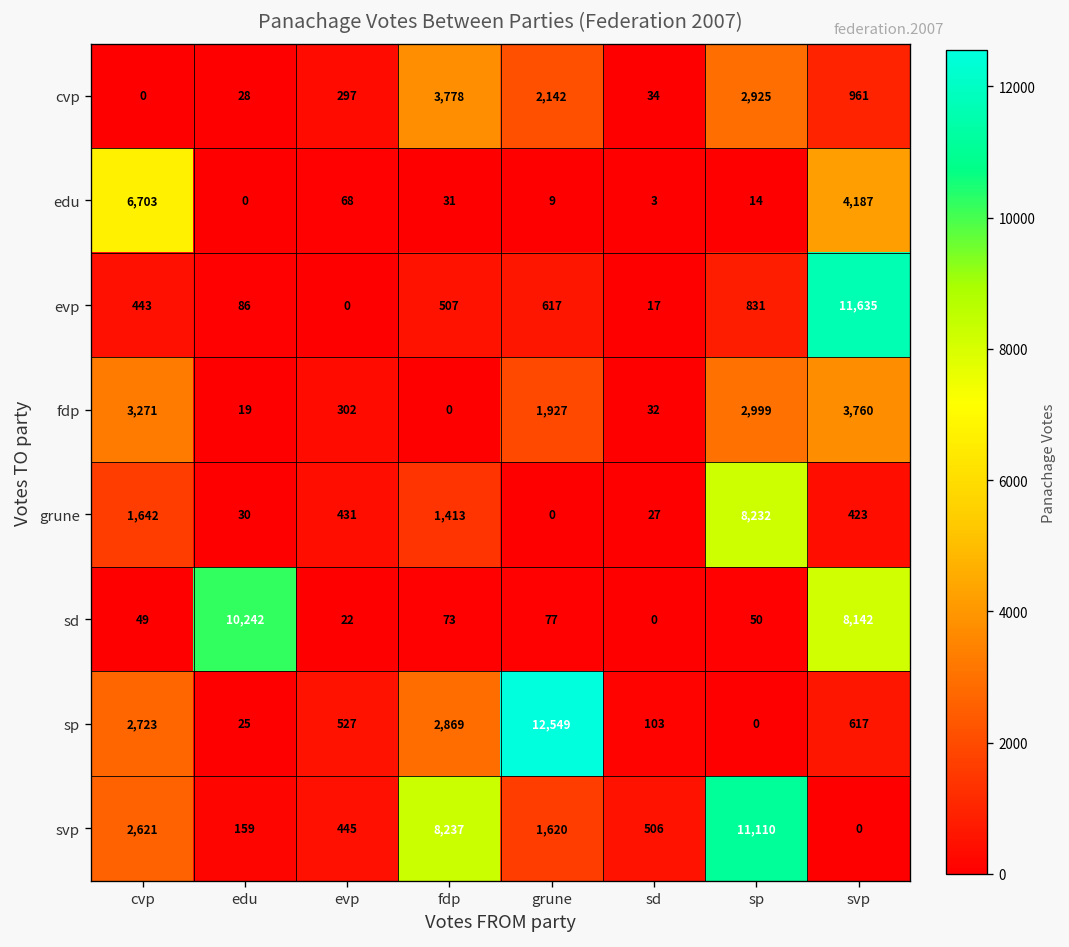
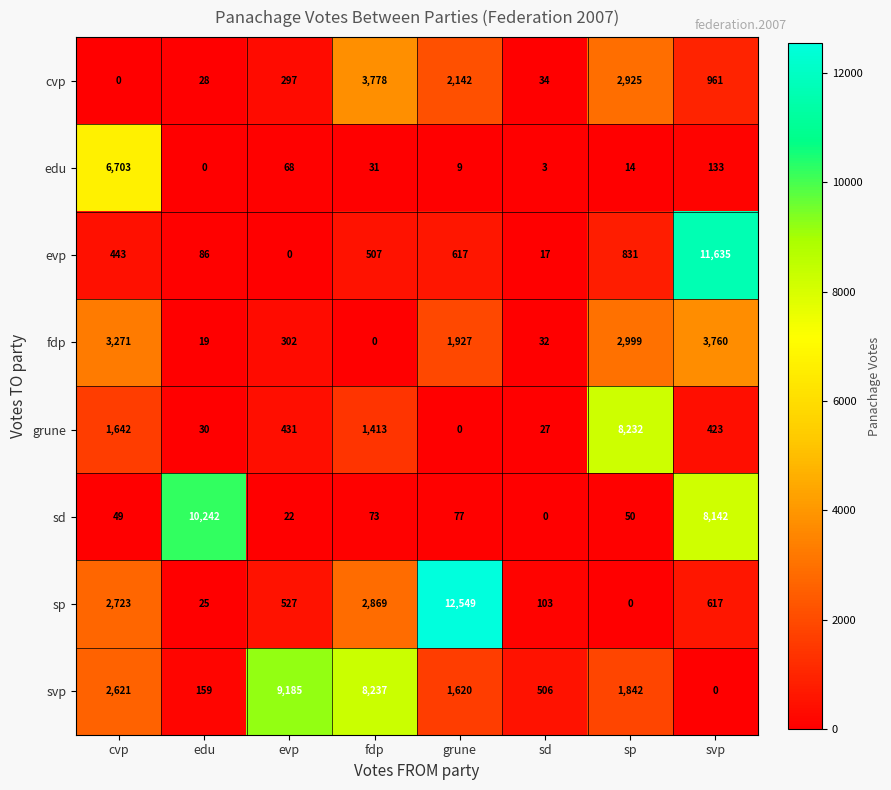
  {
    "cvp": {
      "cvp": "0",
      "edu": "28",
      "evp": "297",
      "fdp": "3,778",
      "grune": "2,142",
      "sd": "34",
      "sp": "2,925",
      "svp": "961"
    },
    "edu": {
      "cvp": "6,703",
      "edu": "0",
      "evp": "68",
      "fdp": "31",
      "grune": "9",
      "sd": "3",
      "sp": "14",
-     "svp": "4,187"
+     "svp": "133"
    },
    "evp": {
      "cvp": "443",
      "edu": "86",
      "evp": "0",
      "fdp": "507",
      "grune": "617",
      "sd": "17",
      "sp": "831",
      "svp": "11,635"
    },
    "fdp": {
      "cvp": "3,271",
      "edu": "19",
      "evp": "302",
      "fdp": "0",
      "grune": "1,927",
      "sd": "32",
      "sp": "2,999",
      "svp": "3,760"
    },
    "grune": {
      "cvp": "1,642",
      "edu": "30",
      "evp": "431",
      "fdp": "1,413",
      "grune": "0",
      "sd": "27",
      "sp": "8,232",
      "svp": "423"
    },
    "sd": {
      "cvp": "49",
      "edu": "10,242",
      "evp": "22",
      "fdp": "73",
      "grune": "77",
      "sd": "0",
      "sp": "50",
      "svp": "8,142"
    },
    "sp": {
      "cvp": "2,723",
      "edu": "25",
      "evp": "527",
      "fdp": "2,869",
      "grune": "12,549",
      "sd": "103",
      "sp": "0",
      "svp": "617"
    },
    "svp": {
      "cvp": "2,621",
      "edu": "159",
-     "evp": "445",
+     "evp": "9,185",
      "fdp": "8,237",
      "grune": "1,620",
      "sd": "506",
-     "sp": "11,110",
+     "sp": "1,842",
      "svp": "0"
    }
  }
